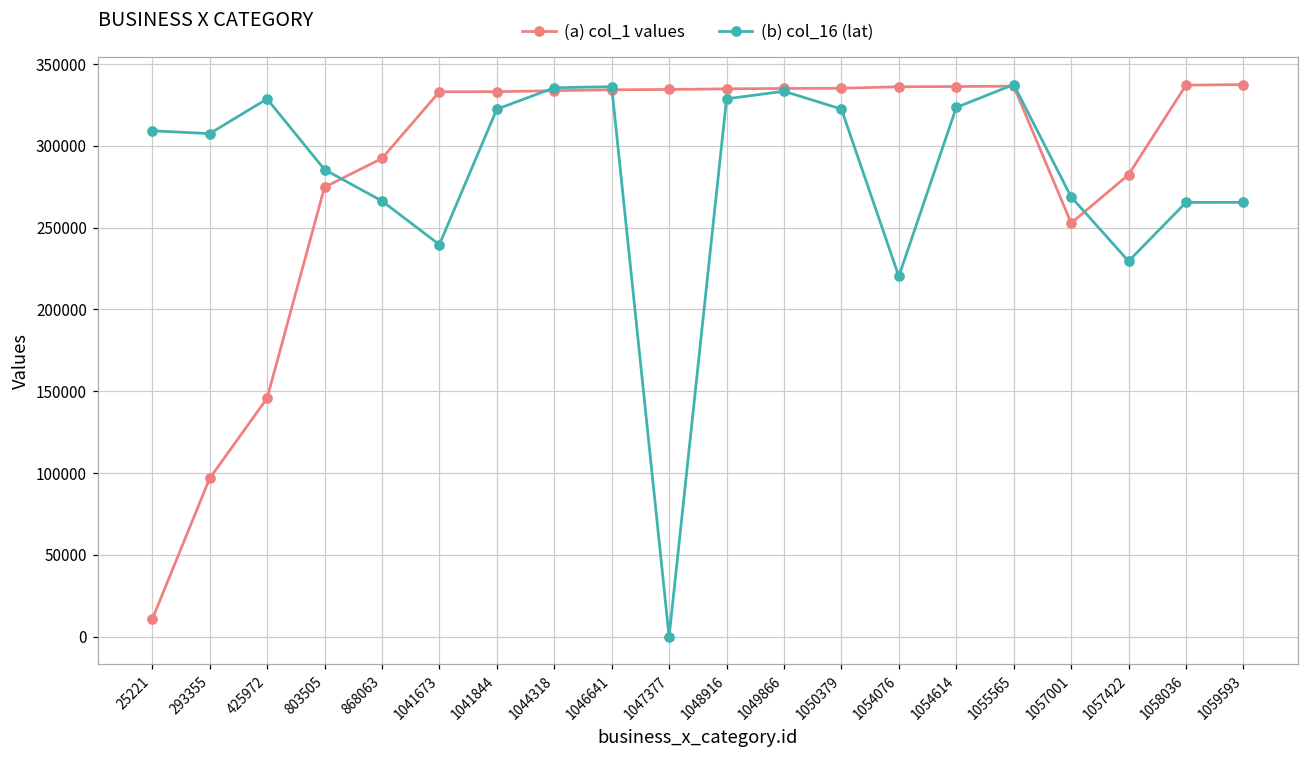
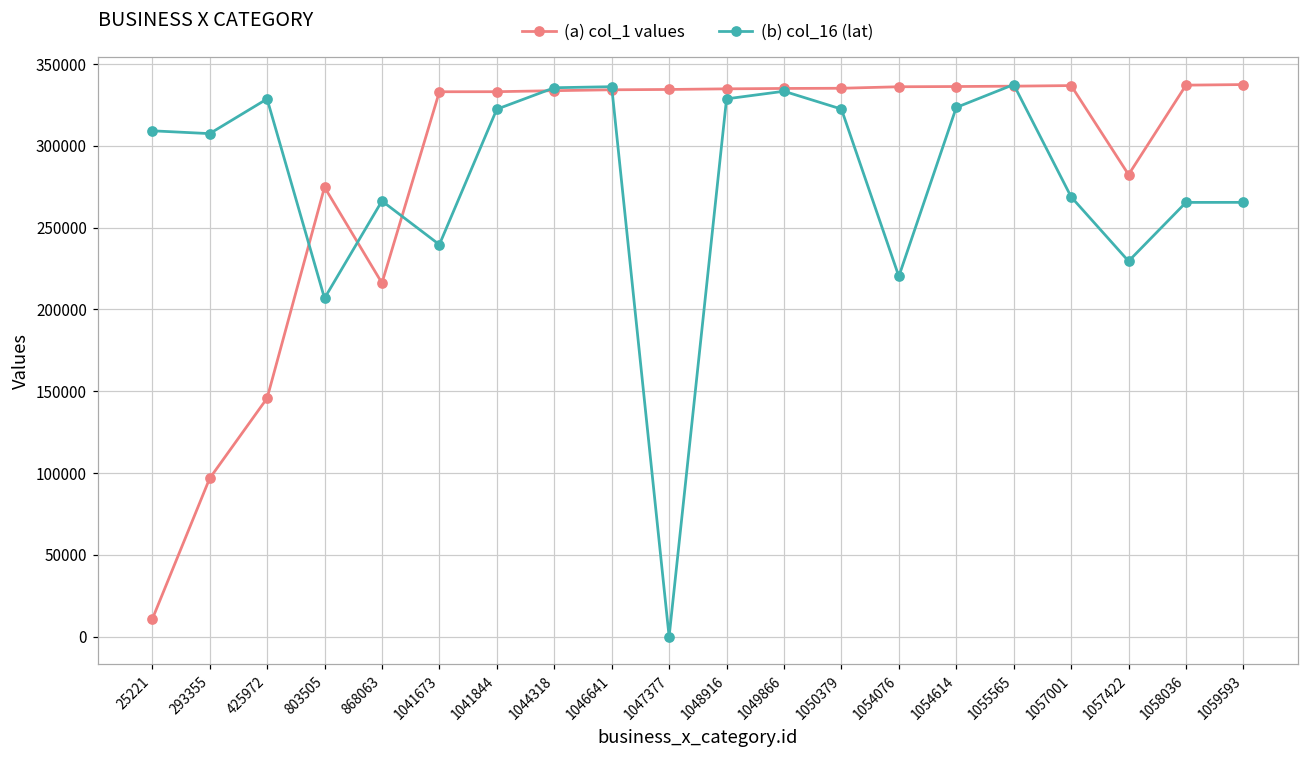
  {
    "(a) col_1 values": {
      "25221": 11000,
      "293355": 97000,
      "425972": 146000,
      "803505": 275000,
-     "868063": 292000,
+     "868063": 216000,
      "1041673": 333000,
      "1041844": 333000,
      "1044318": 334000,
      "1046641": 334000,
      "1047377": 334000,
      "1048916": 335000,
      "1049866": 335000,
      "1050379": 335000,
      "1054076": 336000,
      "1054614": 336000,
-     "1057001": 253000,
+     "1057001": 337000,
      "1057422": 282000,
      "1058036": 337000,
      "1059593": 337000
    },
    "(b) col_16 (lat)": {
      "25221": 309000,
      "293355": 307000,
      "425972": 329000,
-     "803505": 286000,
+     "803505": 207000,
      "868063": 266000,
      "1041673": 240000,
      "1041844": 322000,
      "1044318": 336000,
      "1046641": 336000,
      "1047377": 0,
      "1048916": 329000,
      "1049866": 333000,
      "1050379": 322000,
      "1054076": 220000,
      "1054614": 323000,
      "1057001": 269000,
      "1057422": 230000,
      "1058036": 265000,
      "1059593": 265000
    }
  }
